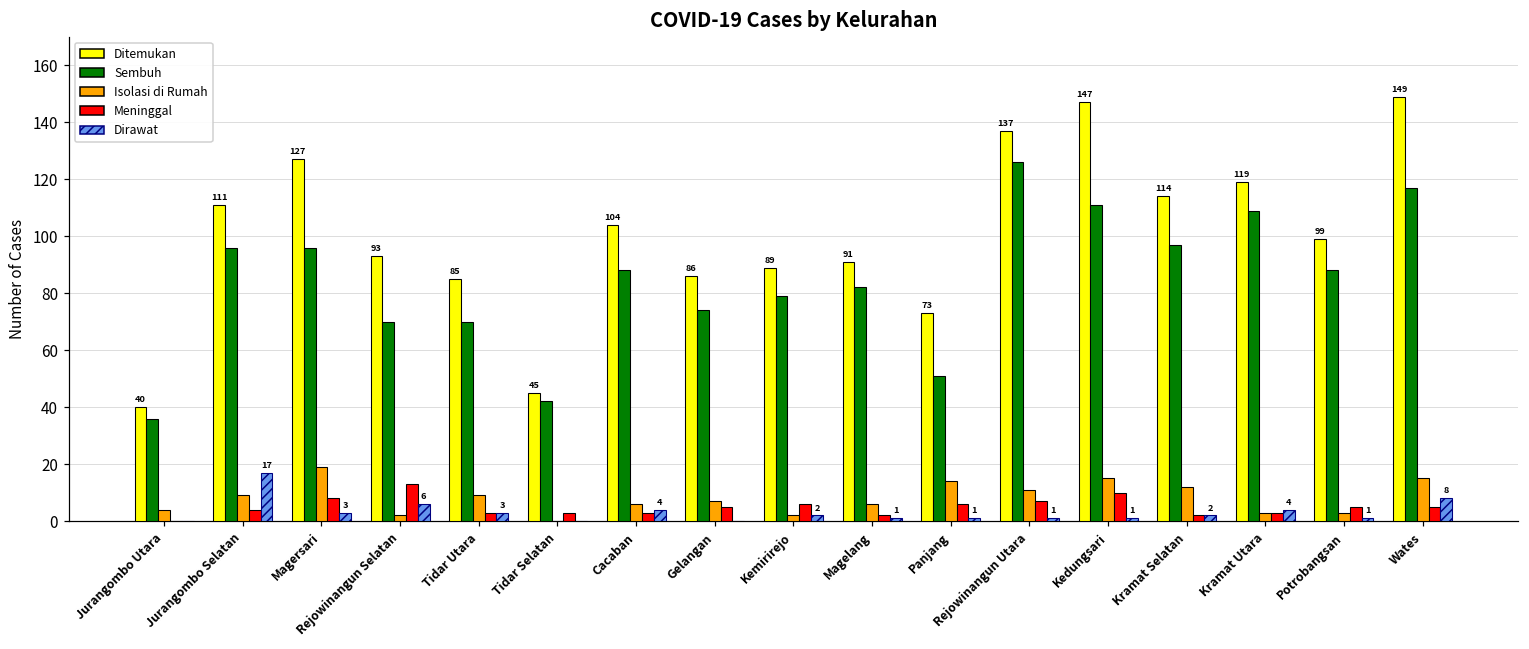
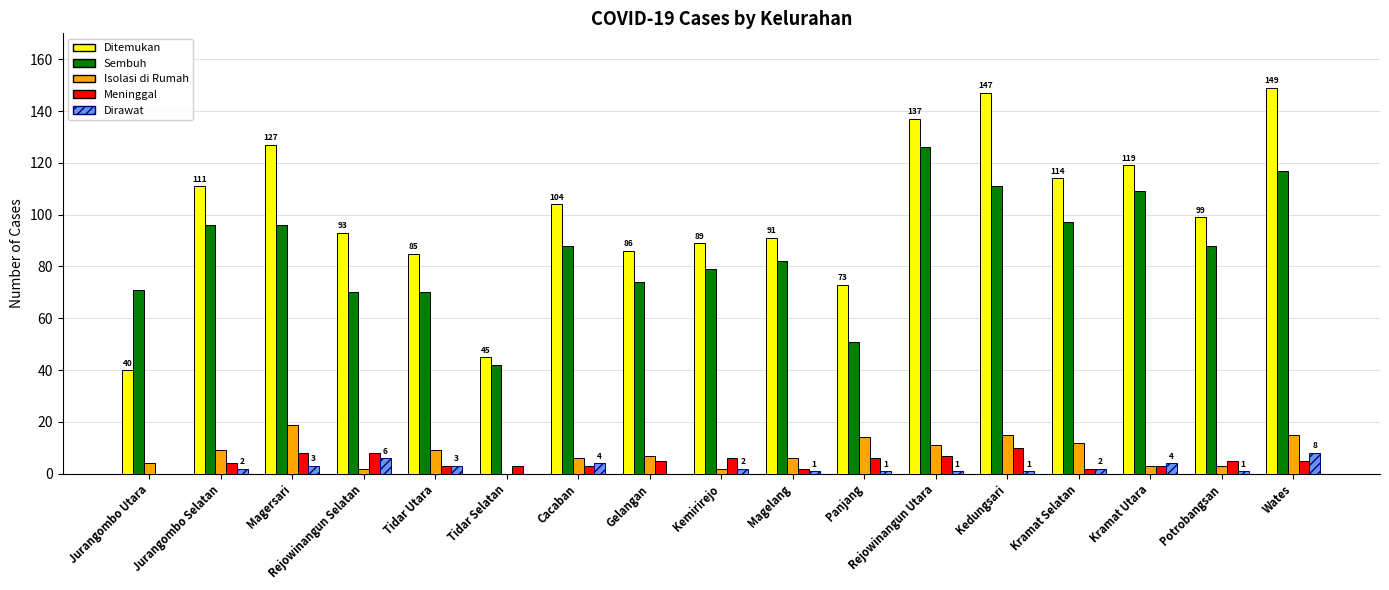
  {
    "Ditemukan": {
      "Jurangombo Utara": 40,
      "Jurangombo Selatan": 111,
      "Magersari": 127,
      "Rejowinangun Selatan": 93,
      "Tidar Utara": 85,
      "Tidar Selatan": 45,
      "Cacaban": 104,
      "Gelangan": 86,
      "Kemirirejo": 89,
      "Magelang": 91,
      "Panjang": 73,
      "Rejowinangun Utara": 137,
      "Kedungsari": 147,
      "Kramat Selatan": 114,
      "Kramat Utara": 119,
      "Potrobangsan": 99,
      "Wates": 149
    },
    "Sembuh": {
-     "Jurangombo Utara": 36,
+     "Jurangombo Utara": 71,
      "Jurangombo Selatan": 96,
      "Magersari": 96,
      "Rejowinangun Selatan": 70,
      "Tidar Utara": 70,
      "Tidar Selatan": 42,
      "Cacaban": 88,
      "Gelangan": 74,
      "Kemirirejo": 79,
      "Magelang": 82,
      "Panjang": 51,
      "Rejowinangun Utara": 126,
      "Kedungsari": 111,
      "Kramat Selatan": 97,
      "Kramat Utara": 109,
      "Potrobangsan": 88,
      "Wates": 117
    },
    "Isolasi di Rumah": {
      "Jurangombo Utara": 4,
      "Jurangombo Selatan": 9,
      "Magersari": 19,
      "Rejowinangun Selatan": 2,
      "Tidar Utara": 9,
      "Tidar Selatan": 0,
      "Cacaban": 6,
      "Gelangan": 7,
      "Magelang": 6,
      "Panjang": 14,
      "Rejowinangun Utara": 11,
      "Kedungsari": 15,
      "Kramat Selatan": 12,
      "Kramat Utara": 3,
      "Potrobangsan": 3,
      "Wates": 15
    },
    "Meninggal": {
      "Jurangombo Utara": 0,
      "Jurangombo Selatan": 4,
      "Magersari": 8,
-     "Rejowinangun Selatan": 13,
+     "Rejowinangun Selatan": 8,
      "Tidar Selatan": 3,
      "Cacaban": 3,
      "Gelangan": 5,
      "Kemirirejo": 6,
      "Magelang": 2,
      "Panjang": 6,
      "Rejowinangun Utara": 7,
      "Kedungsari": 10,
      "Kramat Utara": 3,
      "Potrobangsan": 5,
      "Wates": 5
    },
    "Dirawat": {
-     "Jurangombo Selatan": 17,
+     "Jurangombo Selatan": 2,
      "Magersari": 3,
      "Rejowinangun Selatan": 6,
      "Tidar Utara": 3,
      "Cacaban": 4,
      "Kemirirejo": 2,
      "Magelang": 1,
      "Panjang": 1,
      "Rejowinangun Utara": 1,
      "Kedungsari": 1,
      "Kramat Selatan": 2,
      "Kramat Utara": 4,
      "Potrobangsan": 1,
      "Wates": 8
    }
  }
